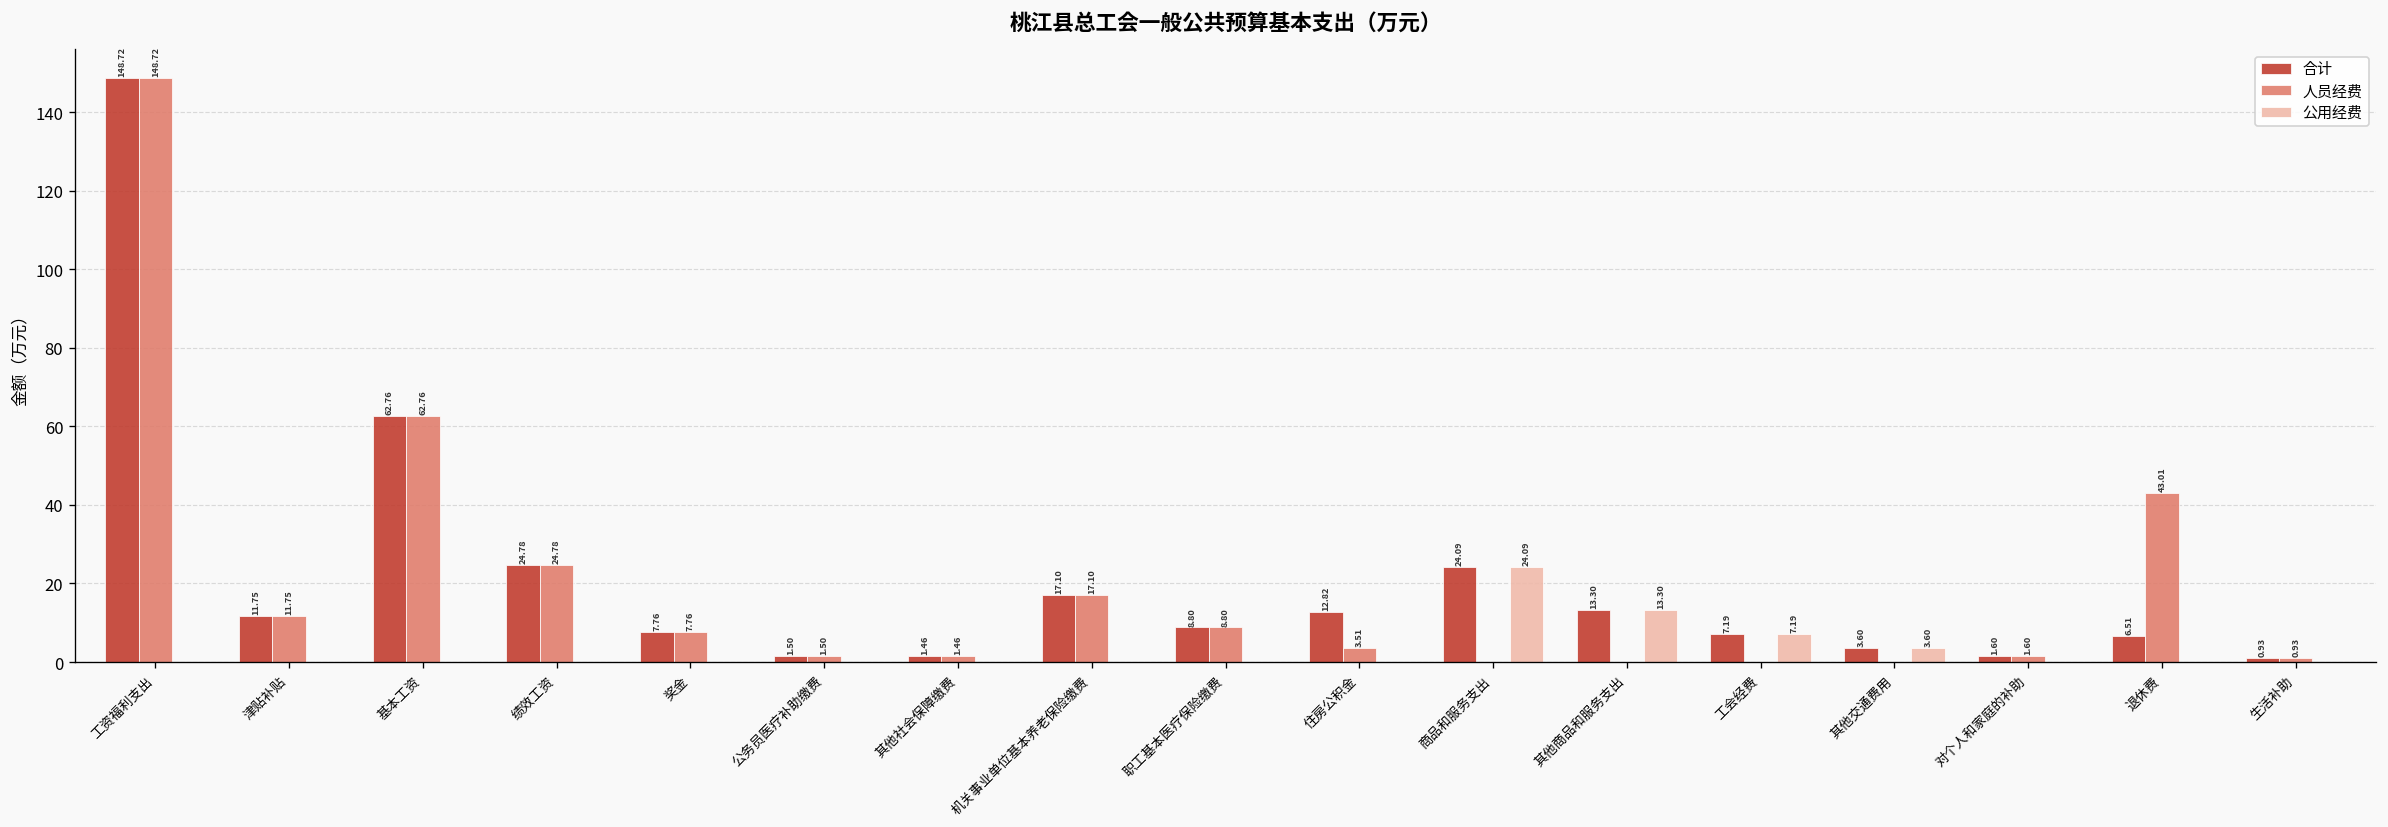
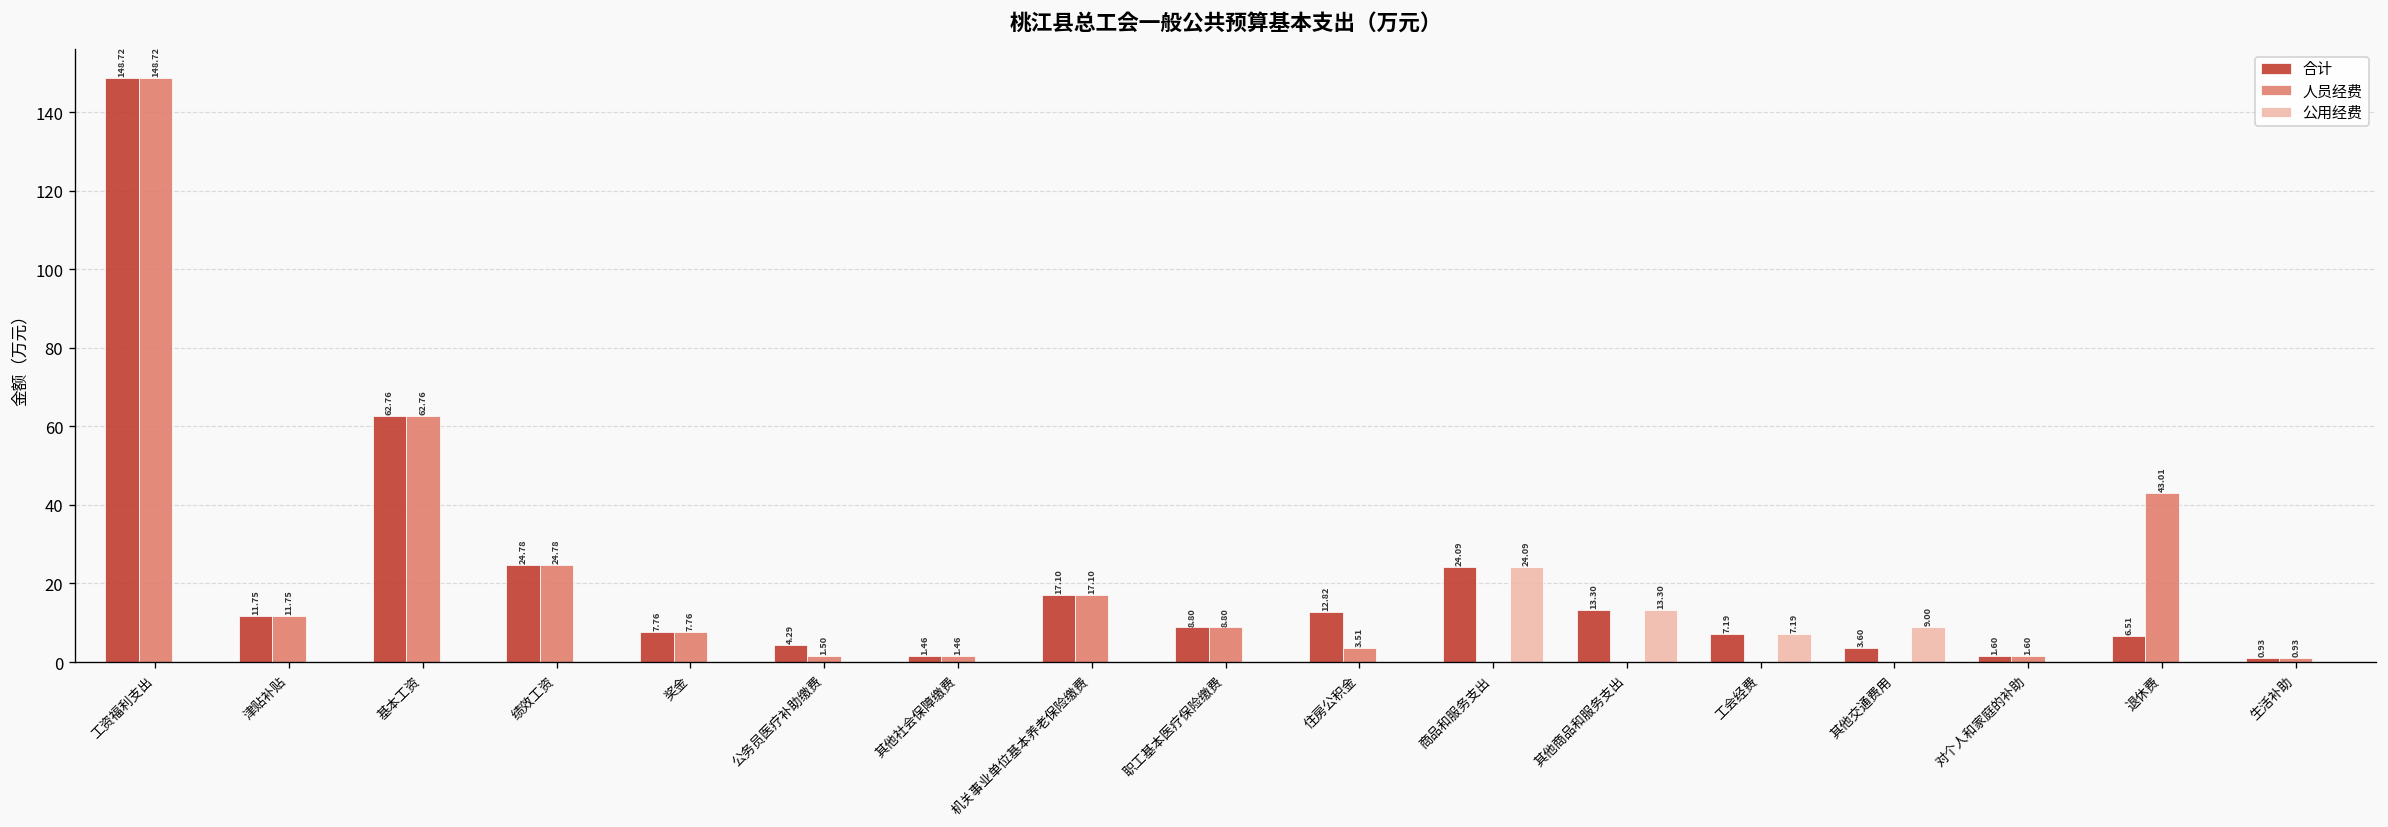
  {
    "合计": {
      "工资福利支出": 148.72,
      "津贴补贴": 11.75,
      "基本工资": 62.76,
      "绩效工资": 24.78,
      "奖金": 7.76,
-     "公务员医疗补助缴费": 1.50,
+     "公务员医疗补助缴费": 4.29,
      "其他社会保障缴费": 1.46,
      "机关事业单位基本养老保险缴费": 17.10,
      "职工基本医疗保险缴费": 8.80,
      "住房公积金": 12.82,
      "商品和服务支出": 24.09,
      "其他商品和服务支出": 13.30,
      "工会经费": 7.19,
      "其他交通费用": 3.60,
      "对个人和家庭的补助": 1.60,
      "退休费": 6.51,
      "生活补助": 0.93
    },
    "人员经费": {
      "工资福利支出": 148.72,
      "津贴补贴": 11.75,
      "基本工资": 62.76,
      "绩效工资": 24.78,
      "奖金": 7.76,
      "公务员医疗补助缴费": 1.50,
      "其他社会保障缴费": 1.46,
      "机关事业单位基本养老保险缴费": 17.10,
      "职工基本医疗保险缴费": 8.80,
      "住房公积金": 3.51,
      "对个人和家庭的补助": 1.60,
      "退休费": 43.01,
      "生活补助": 0.93
    },
    "公用经费": {
      "商品和服务支出": 24.09,
      "其他商品和服务支出": 13.30,
      "工会经费": 7.19,
-     "其他交通费用": 3.60
+     "其他交通费用": 9.00
    }
  }
